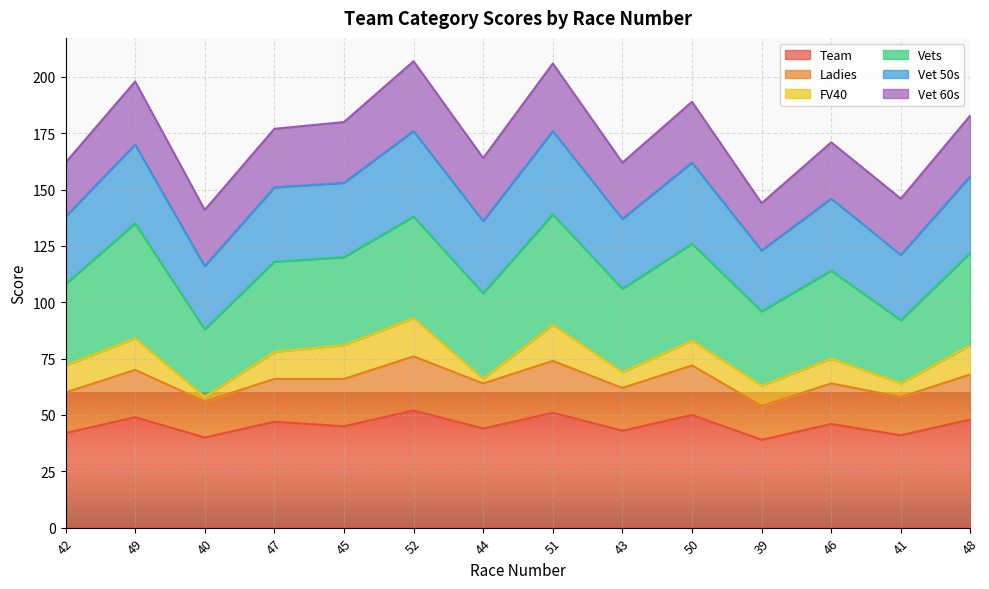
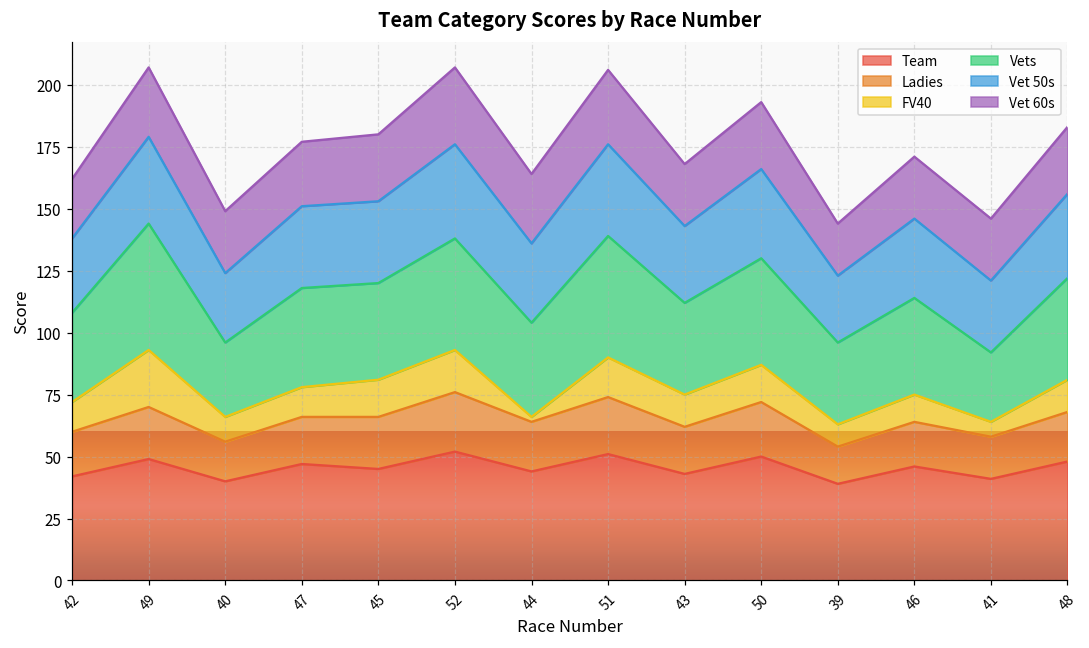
  {
    "FV40": {
      "42": 12,
-     "49": 14,
-     "40": 2,
+     "49": 23,
+     "40": 10,
      "47": 12,
      "45": 15,
      "52": 17,
      "44": 2,
      "51": 16,
-     "43": 7,
-     "50": 11,
+     "43": 13,
+     "50": 15,
      "39": 9,
      "46": 11,
      "41": 6,
      "48": 13
    },
    "Vets": {
      "42": 36,
      "49": 51,
      "40": 30,
      "47": 40,
      "45": 39,
      "52": 45,
      "44": 38,
      "51": 49,
      "43": 37,
      "50": 43,
      "39": 33,
      "46": 39,
      "41": 28,
      "48": 41
    },
    "Vet 50s": {
      "42": 30,
      "49": 35,
      "40": 28,
      "47": 33,
      "45": 33,
      "52": 38,
      "44": 32,
      "51": 37,
      "43": 31,
      "50": 36,
      "39": 27,
      "46": 32,
      "41": 29,
      "48": 34
    },
    "Vet 60s": {
      "42": 24,
      "49": 28,
      "40": 25,
      "47": 26,
      "45": 27,
      "52": 31,
      "44": 28,
      "51": 30,
      "43": 25,
      "50": 27,
      "39": 21,
      "46": 25,
      "41": 25,
      "48": 27
    }
  }
